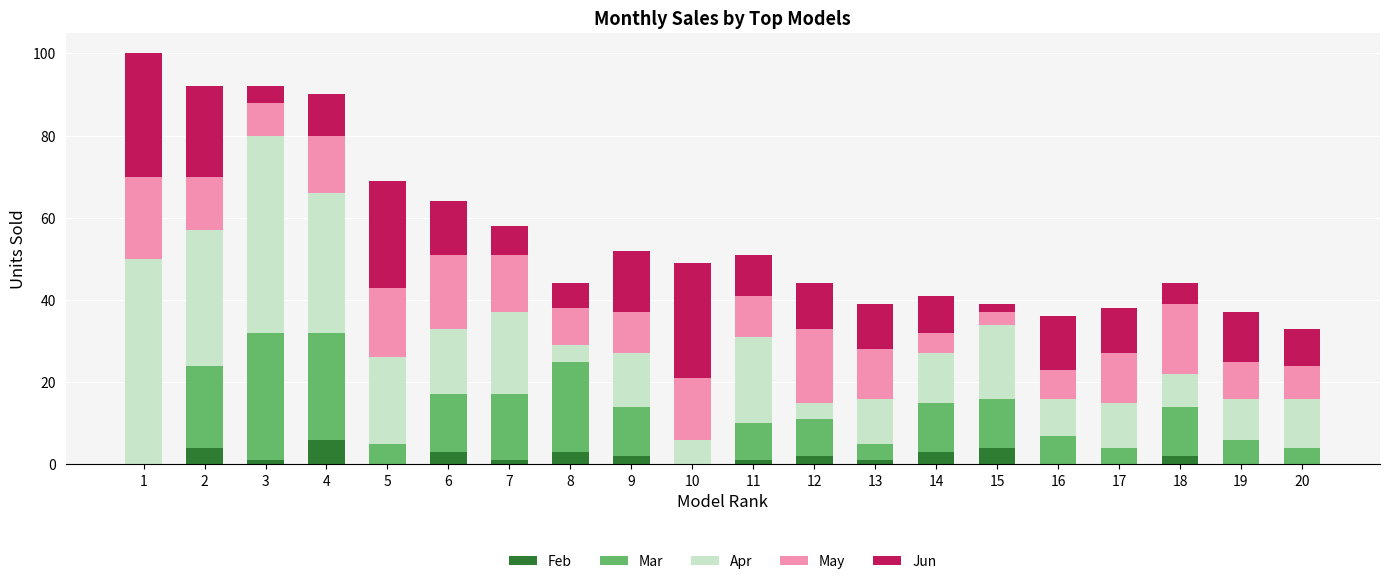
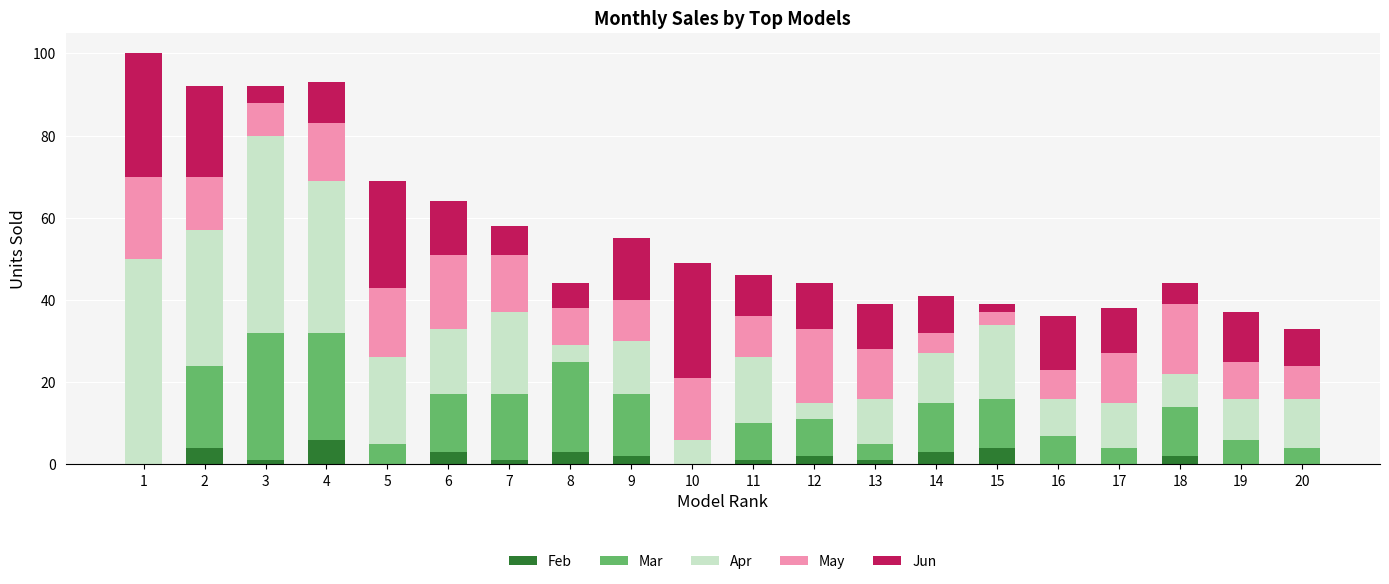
  {
    "Feb": {
      "1": 0,
      "2": 4,
      "3": 1,
      "4": 6,
      "5": 0,
      "6": 3,
      "7": 1,
      "8": 3,
      "9": 2,
      "10": 0,
      "11": 1,
      "12": 2,
      "13": 1,
      "14": 3,
      "15": 4,
      "16": 0,
      "17": 0,
      "18": 2,
      "19": 0,
      "20": 0
    },
    "Mar": {
      "1": 0,
      "2": 20,
      "3": 31,
      "4": 26,
      "5": 5,
      "6": 14,
      "7": 16,
      "8": 22,
-     "9": 12,
+     "9": 15,
      "10": 0,
      "11": 9,
      "12": 9,
      "13": 4,
      "14": 12,
      "15": 12,
      "16": 7,
      "17": 4,
      "18": 12,
      "19": 6,
      "20": 4
    },
    "Apr": {
      "1": 50,
      "2": 33,
      "3": 48,
-     "4": 34,
+     "4": 37,
      "5": 21,
      "6": 16,
      "7": 20,
      "8": 4,
      "9": 13,
      "10": 6,
-     "11": 21,
+     "11": 16,
      "12": 4,
      "13": 11,
      "14": 12,
      "15": 18,
      "16": 9,
      "17": 11,
      "18": 8,
      "19": 10,
      "20": 12
    },
    "May": {
      "1": 20,
      "2": 13,
      "3": 8,
      "4": 14,
      "5": 17,
      "6": 18,
      "7": 14,
      "8": 9,
      "9": 10,
      "10": 15,
      "11": 10,
      "12": 18,
      "13": 12,
      "14": 5,
      "15": 3,
      "16": 7,
      "17": 12,
      "18": 17,
      "19": 9,
      "20": 8
    },
    "Jun": {
      "1": 30,
      "2": 22,
      "3": 4,
      "4": 10,
      "5": 26,
      "6": 13,
      "7": 7,
      "8": 6,
      "9": 15,
      "10": 28,
      "11": 10,
      "12": 11,
      "13": 11,
      "14": 9,
      "15": 2,
      "16": 13,
      "17": 11,
      "18": 5,
      "19": 12,
      "20": 9
    }
  }
